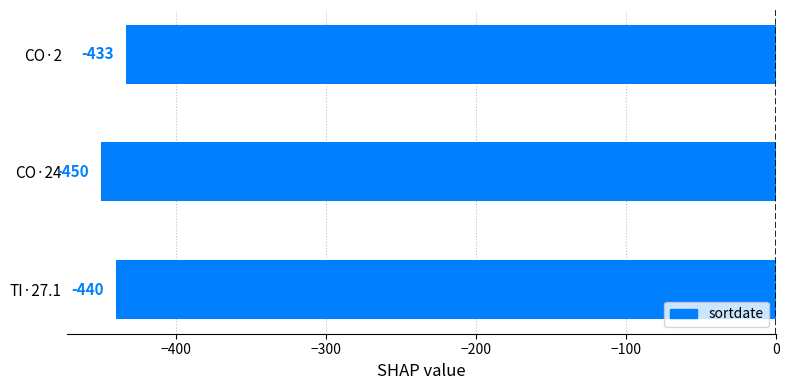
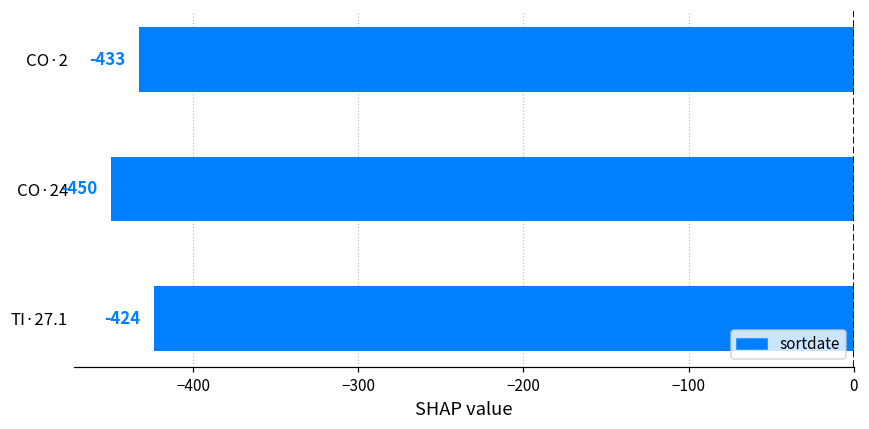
  {
    "CO·2": -433,
    "CO·24": -450,
-   "TI·27.1": -440
+   "TI·27.1": -424
  }
